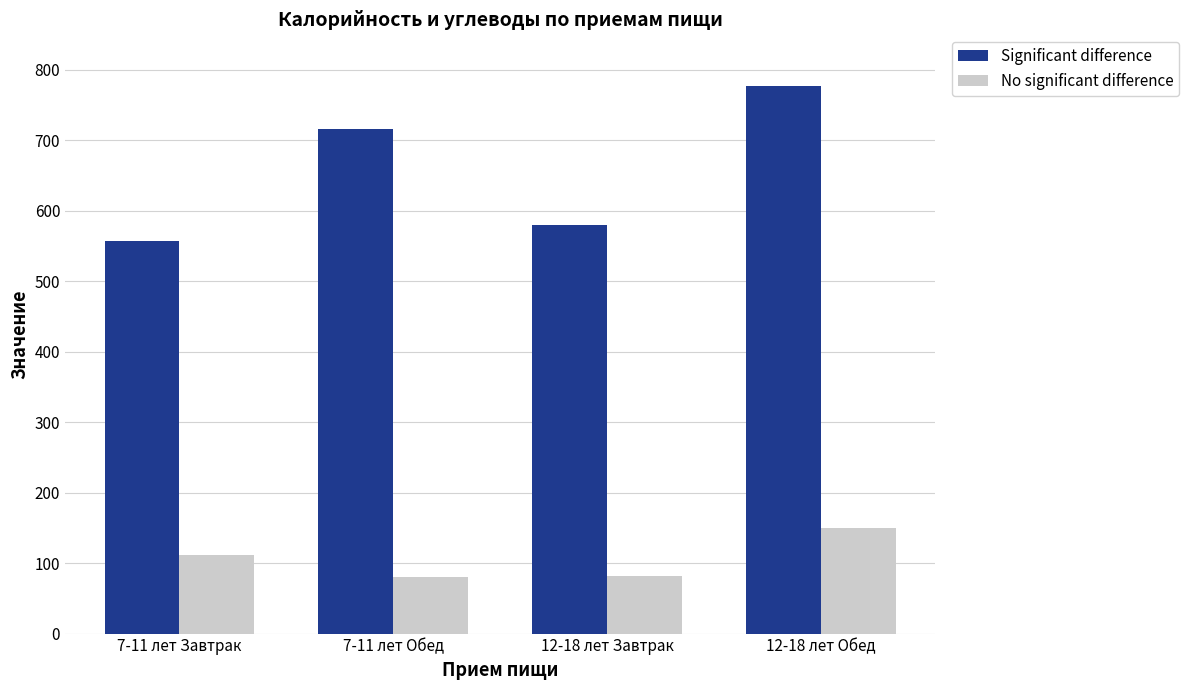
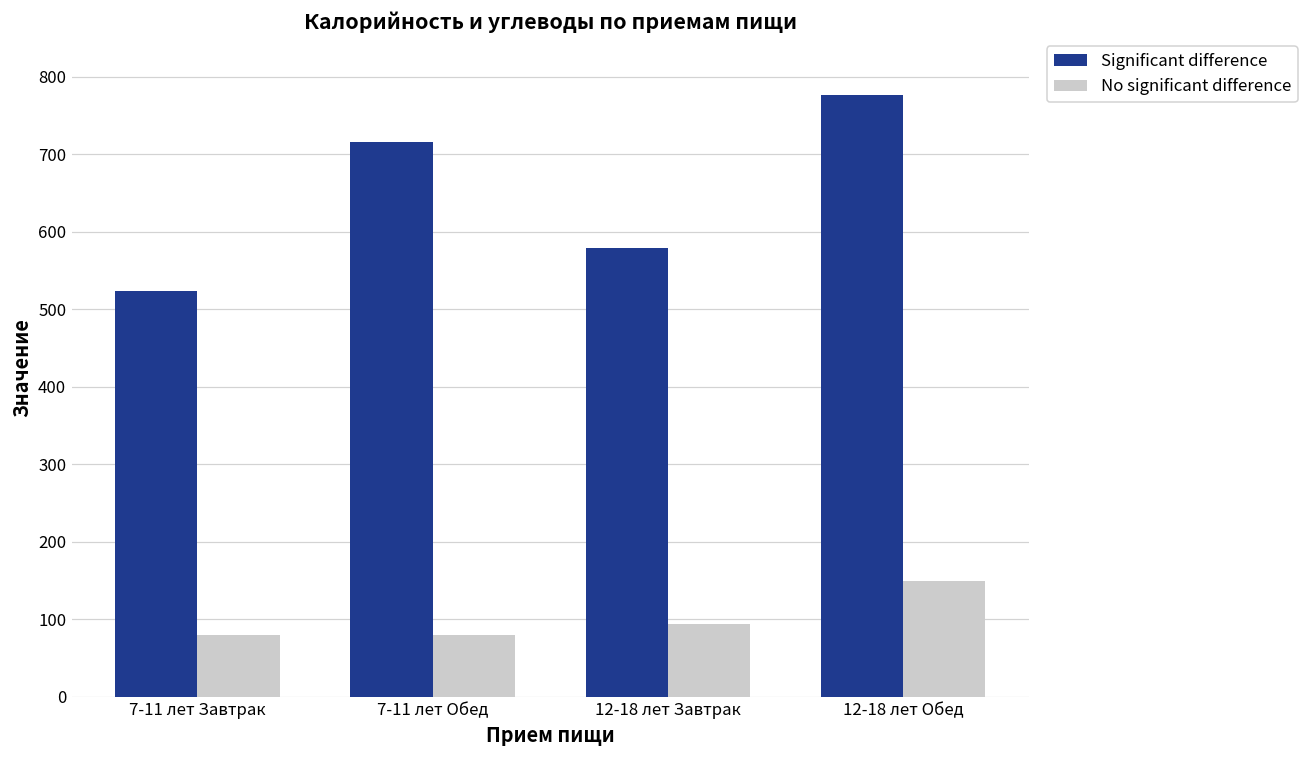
  {
    "Significant difference": {
-     "7-11 лет Завтрак": 560,
+     "7-11 лет Завтрак": 520,
      "7-11 лет Обед": 720,
      "12-18 лет Завтрак": 580,
      "12-18 лет Обед": 780
    },
    "No significant difference": {
-     "7-11 лет Завтрак": 110,
+     "7-11 лет Завтрак": 80,
      "7-11 лет Обед": 80,
-     "12-18 лет Завтрак": 80,
+     "12-18 лет Завтрак": 90,
      "12-18 лет Обед": 150
    }
  }
